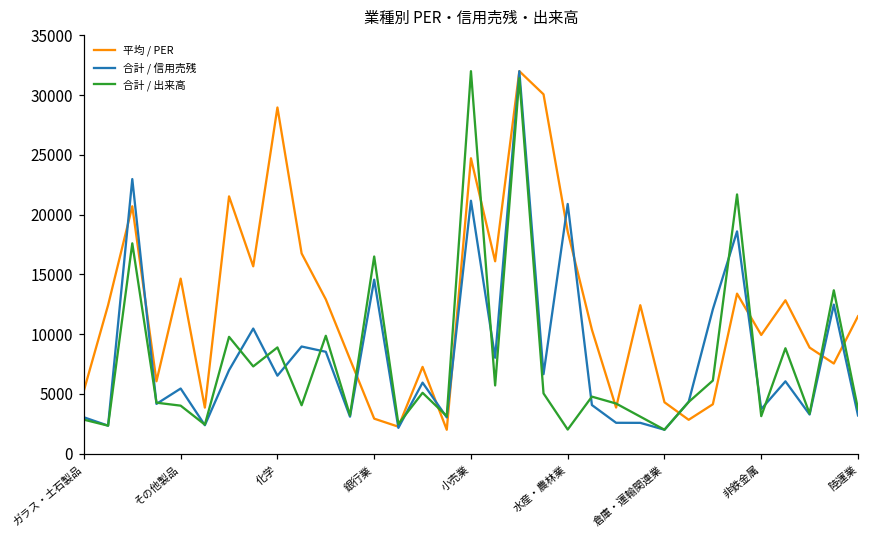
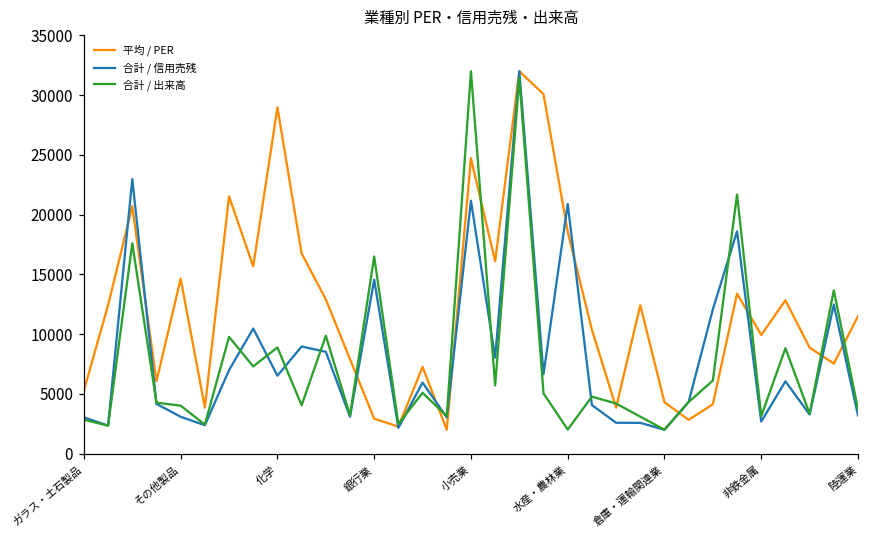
  {
    "平均 / PER": {
      "ガラス・土石製品": 5300,
      "その他製品": 14600,
      "化学": 29000,
      "銀行業": 2900,
      "小売業": 24700,
      "水産・農林業": 18600,
      "倉庫・運輸関連業": 4300,
      "非鉄金属": 9900,
      "陸運業": 11500
    },
    "合計 / 信用売残": {
-     "その他製品": 5400,
+     "その他製品": 3100,
      "化学": 6500,
      "銀行業": 14600,
      "小売業": 21200,
      "水産・農林業": 20900,
-     "非鉄金属": 3700,
+     "非鉄金属": 2700,
      "陸運業": 3200
    },
    "合計 / 出来高": {
      "その他製品": 4000,
      "化学": 8900,
      "銀行業": 16500,
      "小売業": 32000,
      "水産・農林業": 2000,
      "非鉄金属": 3100,
      "陸運業": 3700
    }
  }
